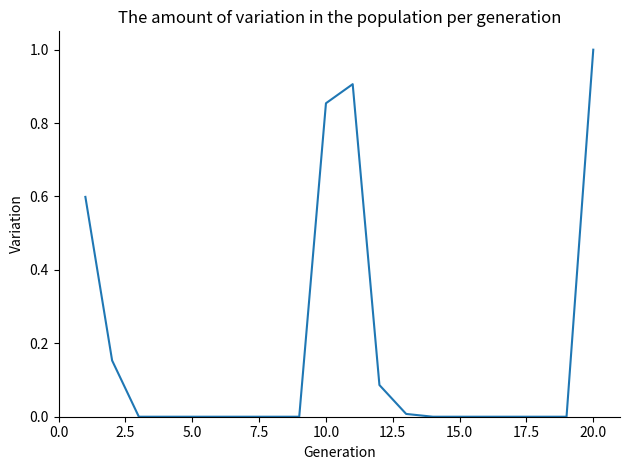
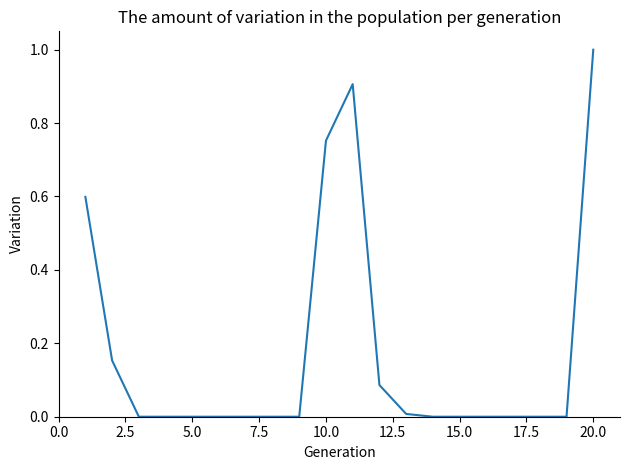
  {
    "5.0": 0.00,
-   "10.0": 0.85,
+   "10.0": 0.75,
    "15.0": 0.00,
    "20.0": 1.00
  }
